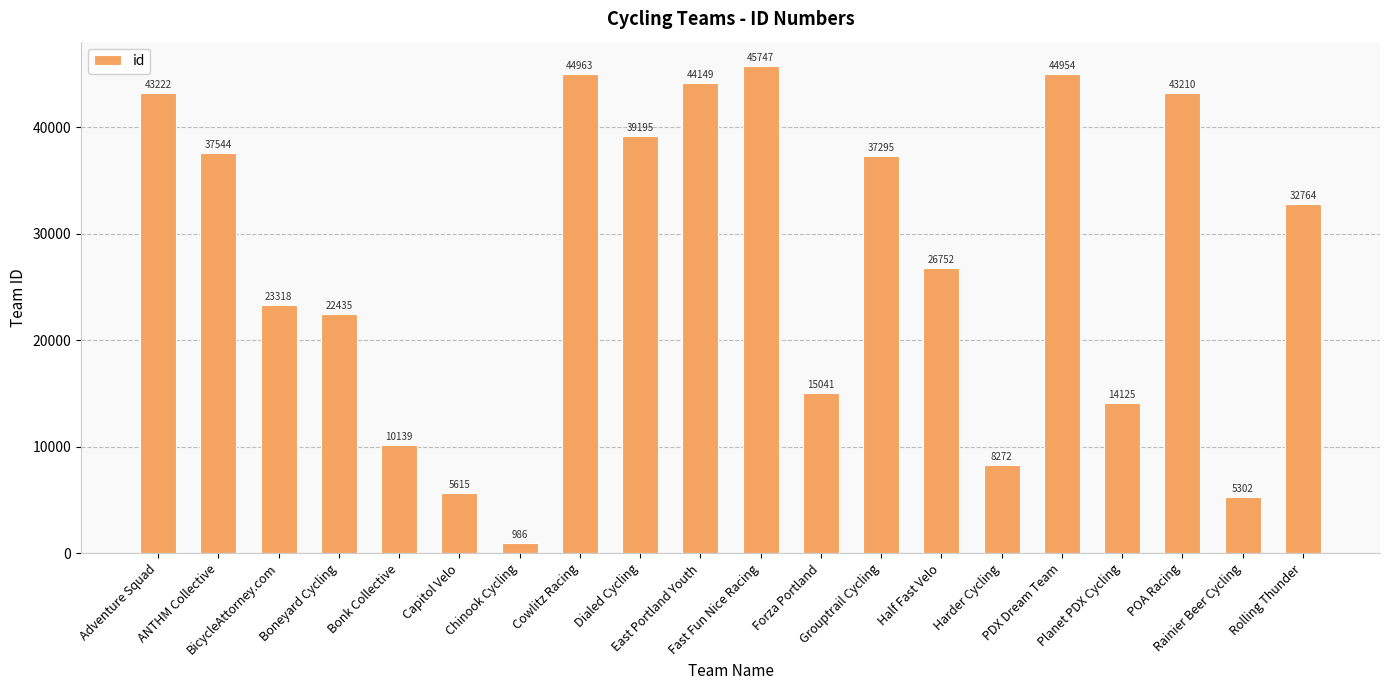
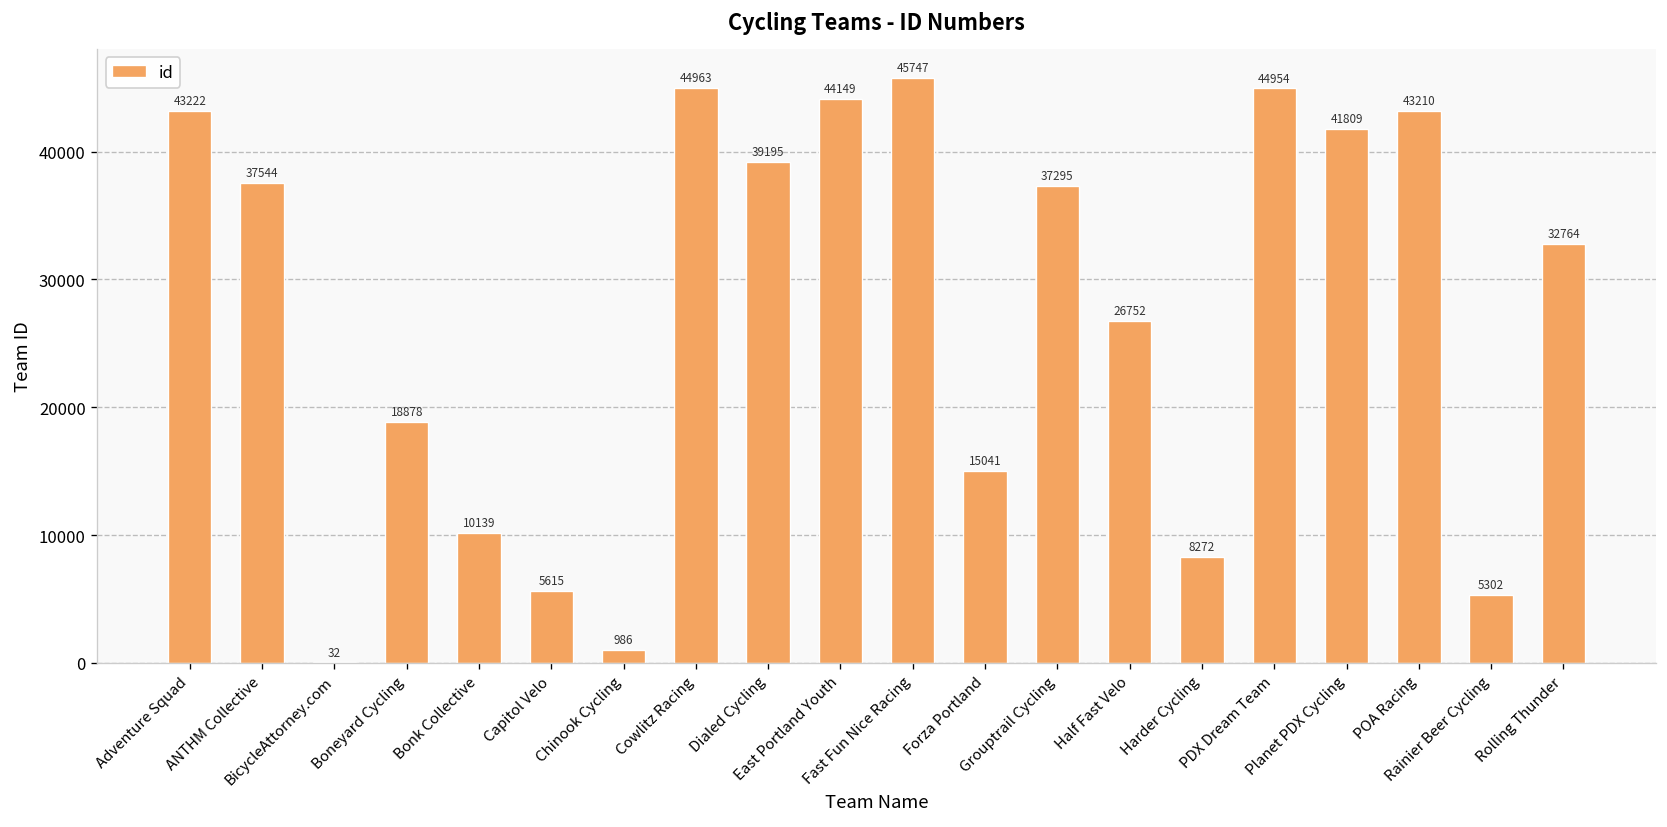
  {
    "Adventure Squad": 43222,
    "ANTHM Collective": 37544,
-   "BicycleAttorney.com": 23318,
-   "Boneyard Cycling": 22435,
+   "BicycleAttorney.com": 32,
+   "Boneyard Cycling": 18878,
    "Bonk Collective": 10139,
    "Capitol Velo": 5615,
    "Chinook Cycling": 986,
    "Cowlitz Racing": 44963,
    "Dialed Cycling": 39195,
    "East Portland Youth": 44149,
    "Fast Fun Nice Racing": 45747,
    "Forza Portland": 15041,
    "Grouptrail Cycling": 37295,
    "Half Fast Velo": 26752,
    "Harder Cycling": 8272,
    "PDX Dream Team": 44954,
-   "Planet PDX Cycling": 14125,
+   "Planet PDX Cycling": 41809,
    "POA Racing": 43210,
    "Rainier Beer Cycling": 5302,
    "Rolling Thunder": 32764
  }
